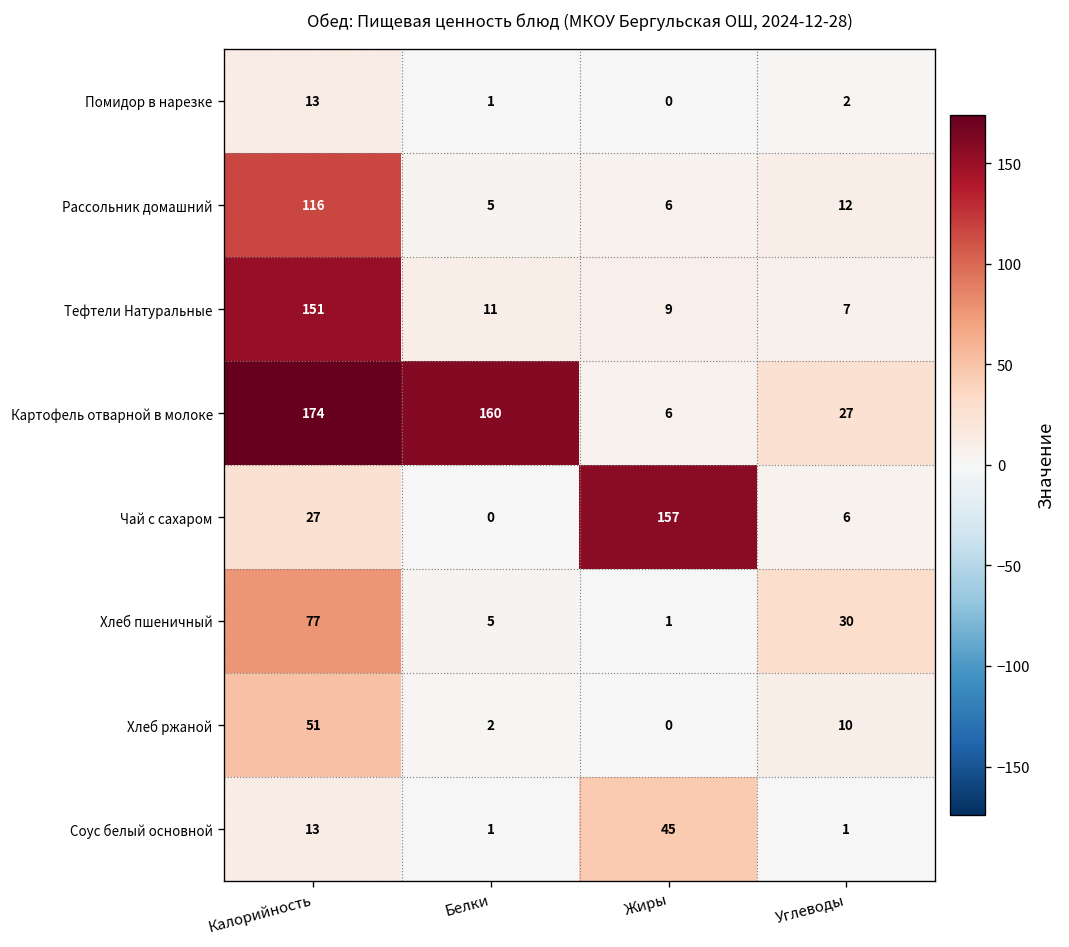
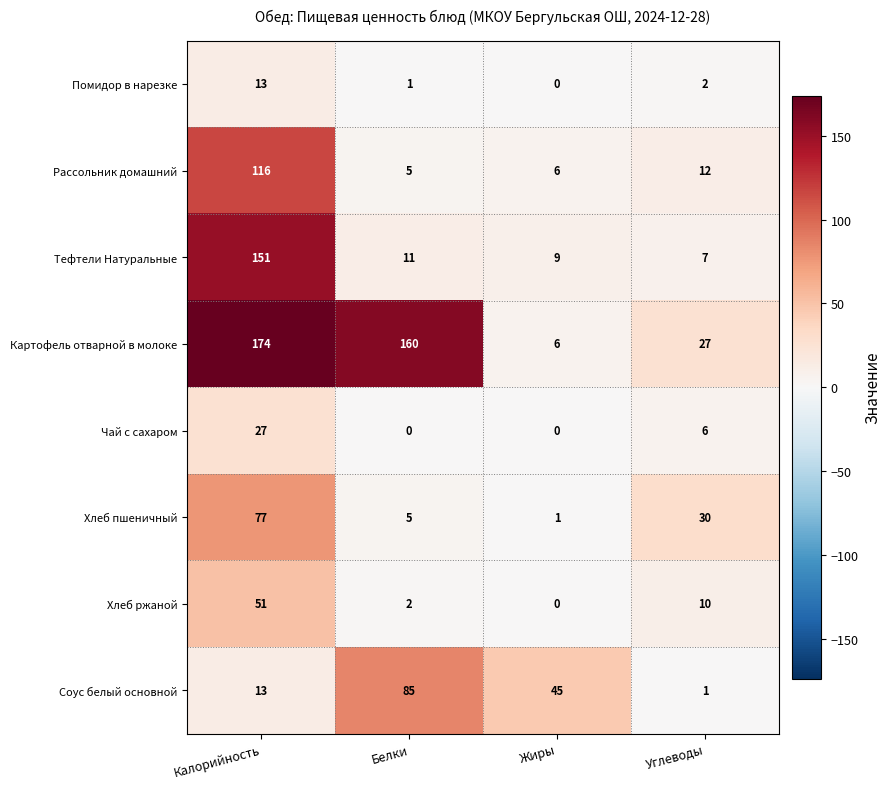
  {
    "Помидор в нарезке": {
      "Калорийность": 13,
      "Белки": 1,
      "Жиры": 0,
      "Углеводы": 2
    },
    "Рассольник домашний": {
      "Калорийность": 116,
      "Белки": 5,
      "Жиры": 6,
      "Углеводы": 12
    },
    "Тефтели Натуральные": {
      "Калорийность": 151,
      "Белки": 11,
      "Жиры": 9,
      "Углеводы": 7
    },
    "Картофель отварной в молоке": {
      "Калорийность": 174,
      "Белки": 160,
      "Жиры": 6,
      "Углеводы": 27
    },
    "Чай с сахаром": {
      "Калорийность": 27,
      "Белки": 0,
-     "Жиры": 157,
+     "Жиры": 0,
      "Углеводы": 6
    },
    "Хлеб пшеничный": {
      "Калорийность": 77,
      "Белки": 5,
      "Жиры": 1,
      "Углеводы": 30
    },
    "Хлеб ржаной": {
      "Калорийность": 51,
      "Белки": 2,
      "Жиры": 0,
      "Углеводы": 10
    },
    "Соус белый основной": {
      "Калорийность": 13,
-     "Белки": 1,
+     "Белки": 85,
      "Жиры": 45,
      "Углеводы": 1
    }
  }
